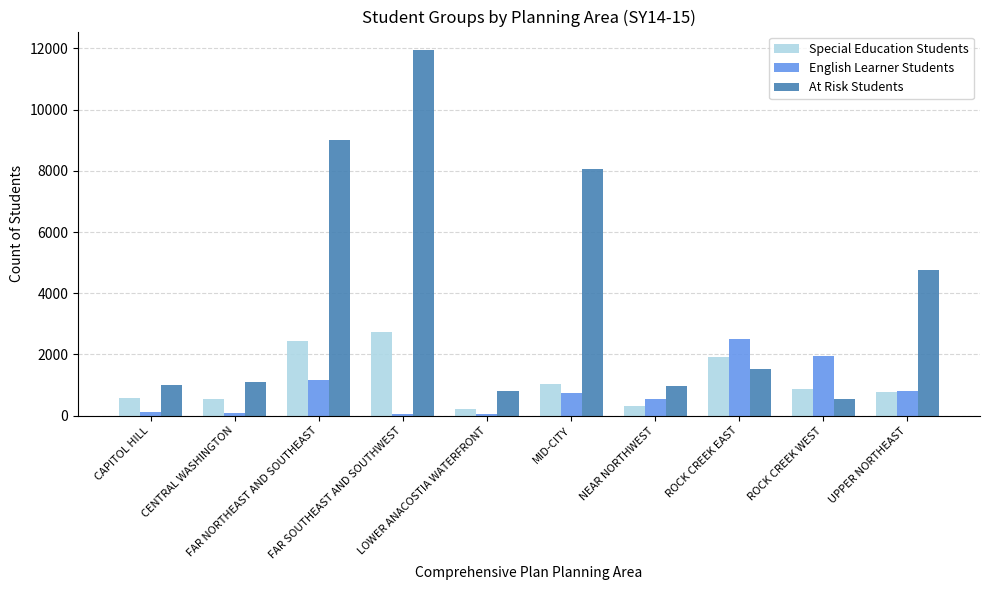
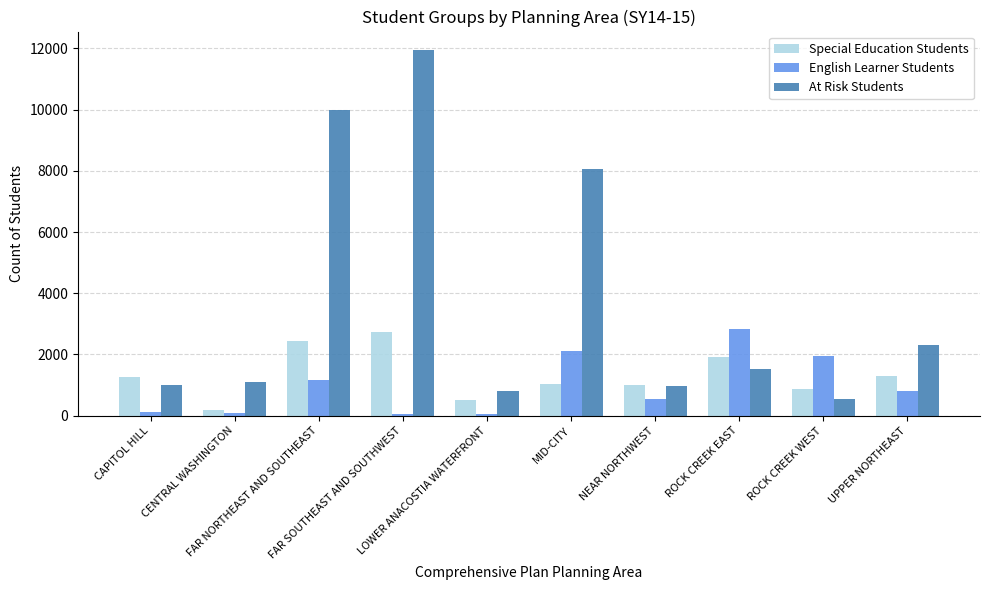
  {
    "Special Education Students": {
-     "CAPITOL HILL": 600,
-     "CENTRAL WASHINGTON": 500,
+     "CAPITOL HILL": 1300,
+     "CENTRAL WASHINGTON": 200,
      "FAR NORTHEAST AND SOUTHEAST": 2400,
      "FAR SOUTHEAST AND SOUTHWEST": 2700,
-     "LOWER ANACOSTIA WATERFRONT": 200,
+     "LOWER ANACOSTIA WATERFRONT": 500,
      "MID-CITY": 1000,
-     "NEAR NORTHWEST": 300,
+     "NEAR NORTHWEST": 1000,
      "ROCK CREEK EAST": 1900,
      "ROCK CREEK WEST": 900,
-     "UPPER NORTHEAST": 800
+     "UPPER NORTHEAST": 1300
    },
    "English Learner Students": {
      "CAPITOL HILL": 100,
      "FAR NORTHEAST AND SOUTHEAST": 1200,
-     "MID-CITY": 700,
+     "MID-CITY": 2100,
      "NEAR NORTHWEST": 600,
-     "ROCK CREEK EAST": 2500,
+     "ROCK CREEK EAST": 2800,
      "ROCK CREEK WEST": 2000,
      "UPPER NORTHEAST": 800
    },
    "At Risk Students": {
      "CAPITOL HILL": 1000,
      "CENTRAL WASHINGTON": 1100,
-     "FAR NORTHEAST AND SOUTHEAST": 9000,
+     "FAR NORTHEAST AND SOUTHEAST": 10000,
      "FAR SOUTHEAST AND SOUTHWEST": 12000,
      "LOWER ANACOSTIA WATERFRONT": 800,
      "MID-CITY": 8100,
      "NEAR NORTHWEST": 1000,
      "ROCK CREEK EAST": 1500,
      "ROCK CREEK WEST": 500,
-     "UPPER NORTHEAST": 4700
+     "UPPER NORTHEAST": 2300
    }
  }
